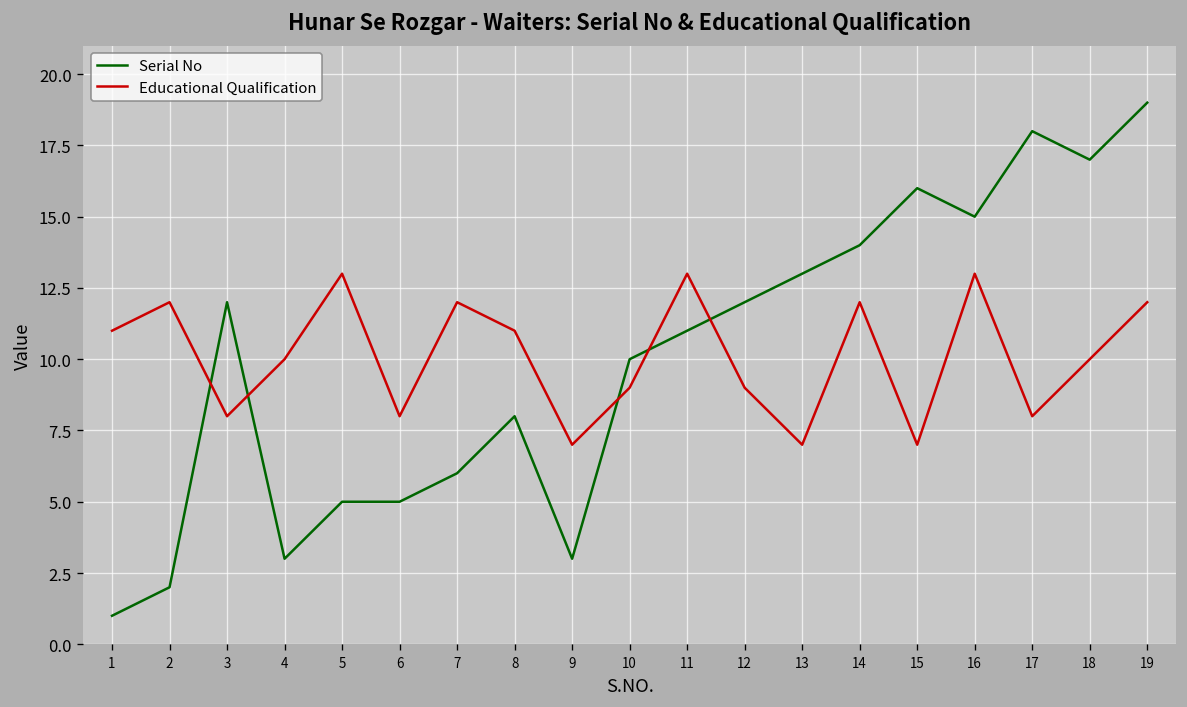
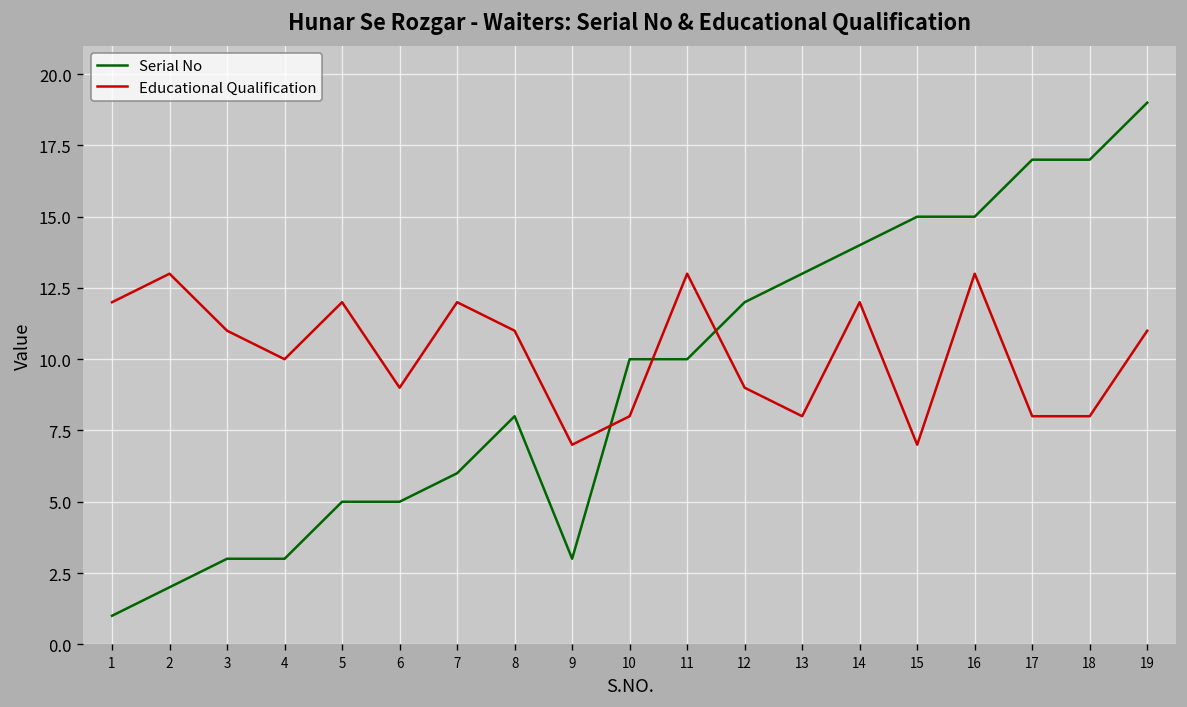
  {
    "Serial No": {
      "1": 1,
      "2": 2,
-     "3": 12,
+     "3": 3,
      "4": 3,
      "5": 5,
      "6": 5,
      "7": 6,
      "8": 8,
      "9": 3,
      "10": 10,
-     "11": 11,
+     "11": 10,
      "12": 12,
      "13": 13,
      "14": 14,
-     "15": 16,
+     "15": 15,
      "16": 15,
-     "17": 18,
+     "17": 17,
      "18": 17,
      "19": 19
    },
    "Educational Qualification": {
-     "1": 11,
-     "2": 12,
-     "3": 8,
+     "1": 12,
+     "2": 13,
+     "3": 11,
      "4": 10,
-     "5": 13,
-     "6": 8,
+     "5": 12,
+     "6": 9,
      "7": 12,
      "8": 11,
      "9": 7,
-     "10": 9,
+     "10": 8,
      "11": 13,
      "12": 9,
-     "13": 7,
+     "13": 8,
      "14": 12,
      "15": 7,
      "16": 13,
      "17": 8,
-     "18": 10,
-     "19": 12
+     "18": 8,
+     "19": 11
    }
  }
